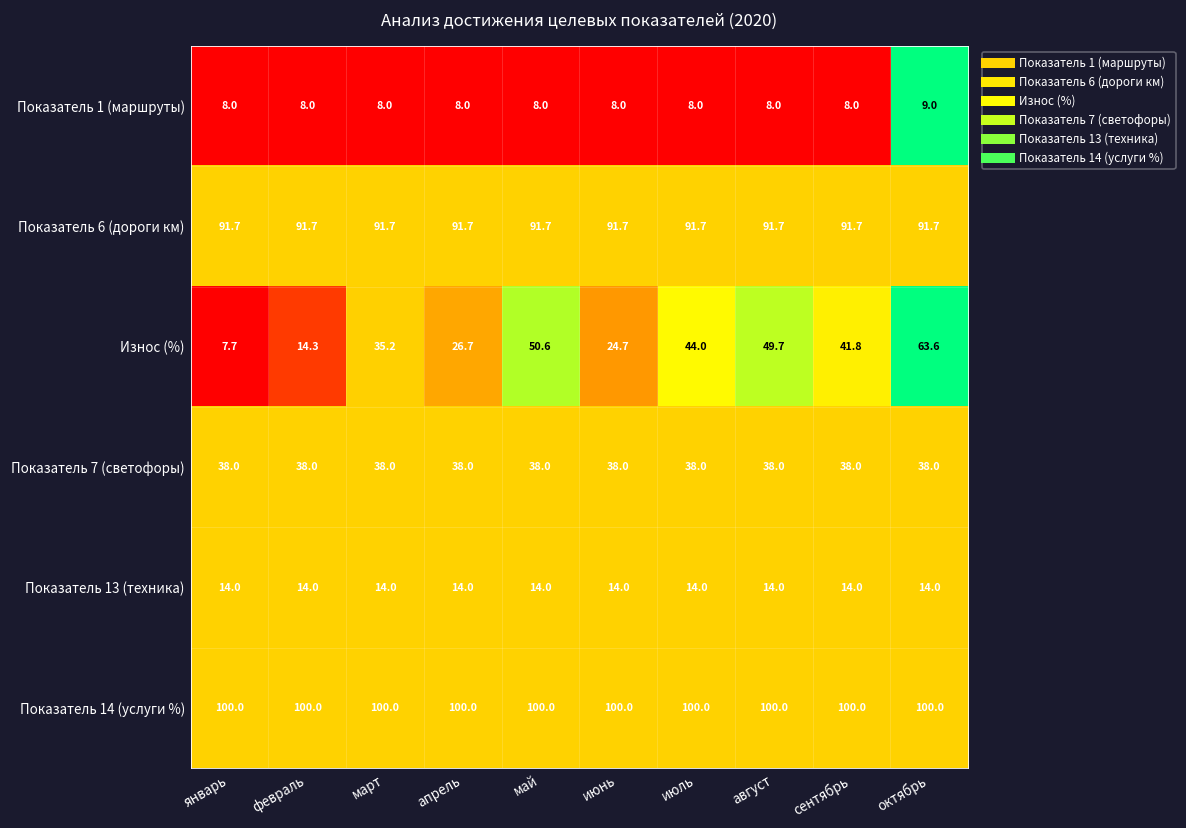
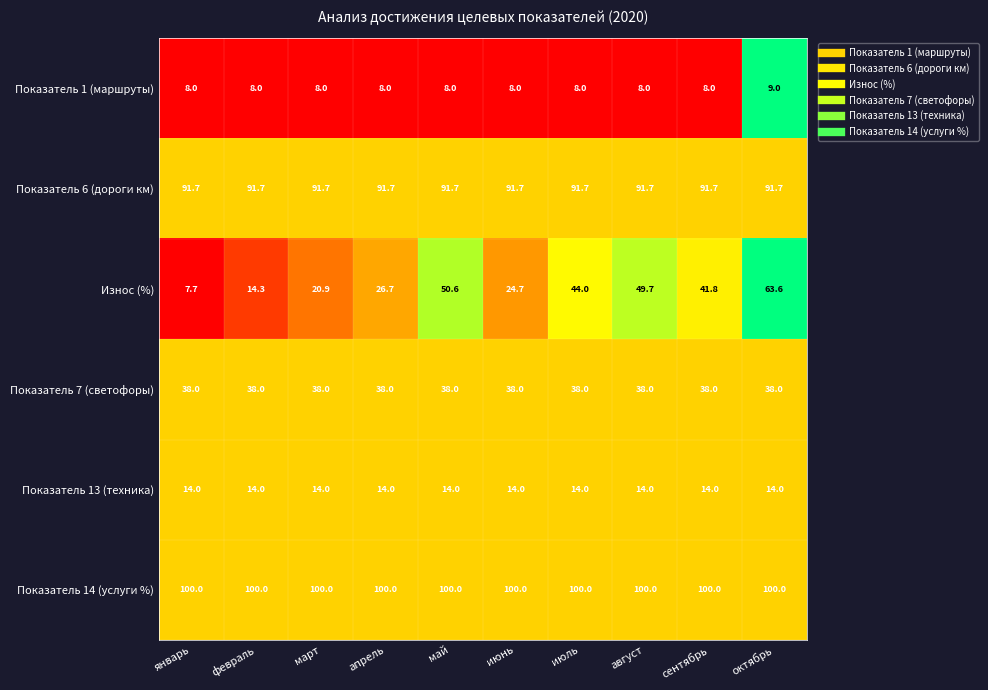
  {
    "Показатель 1 (маршруты)": {
      "январь": 8.0,
      "февраль": 8.0,
      "март": 8.0,
      "апрель": 8.0,
      "май": 8.0,
      "июнь": 8.0,
      "июль": 8.0,
      "август": 8.0,
      "сентябрь": 8.0,
      "октябрь": 9.0
    },
    "Показатель 6 (дороги км)": {
      "январь": 91.7,
      "февраль": 91.7,
      "март": 91.7,
      "апрель": 91.7,
      "май": 91.7,
      "июнь": 91.7,
      "июль": 91.7,
      "август": 91.7,
      "сентябрь": 91.7,
      "октябрь": 91.7
    },
    "Износ (%)": {
      "январь": 7.7,
      "февраль": 14.3,
-     "март": 35.2,
+     "март": 20.9,
      "апрель": 26.7,
      "май": 50.6,
      "июнь": 24.7,
      "июль": 44.0,
      "август": 49.7,
      "сентябрь": 41.8,
      "октябрь": 63.6
    },
    "Показатель 7 (светофоры)": {
      "январь": 38.0,
      "февраль": 38.0,
      "март": 38.0,
      "апрель": 38.0,
      "май": 38.0,
      "июнь": 38.0,
      "июль": 38.0,
      "август": 38.0,
      "сентябрь": 38.0,
      "октябрь": 38.0
    },
    "Показатель 13 (техника)": {
      "январь": 14.0,
      "февраль": 14.0,
      "март": 14.0,
      "апрель": 14.0,
      "май": 14.0,
      "июнь": 14.0,
      "июль": 14.0,
      "август": 14.0,
      "сентябрь": 14.0,
      "октябрь": 14.0
    },
    "Показатель 14 (услуги %)": {
      "январь": 100.0,
      "февраль": 100.0,
      "март": 100.0,
      "апрель": 100.0,
      "май": 100.0,
      "июнь": 100.0,
      "июль": 100.0,
      "август": 100.0,
      "сентябрь": 100.0,
      "октябрь": 100.0
    }
  }
